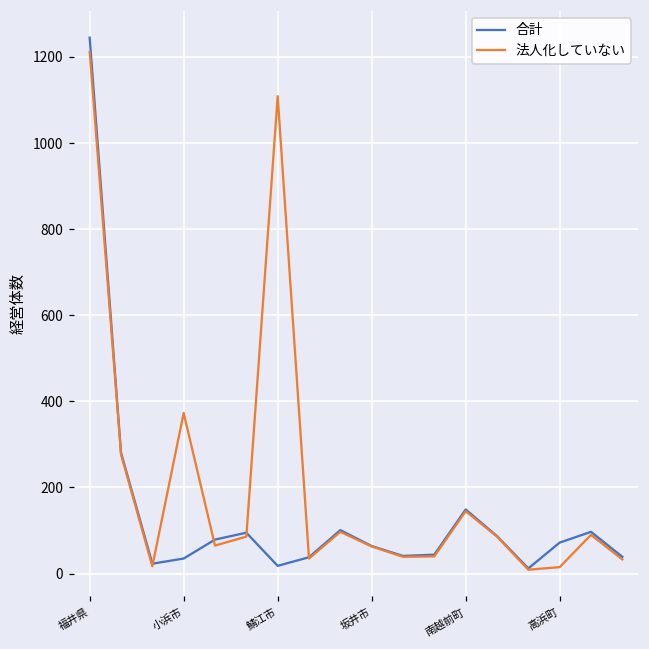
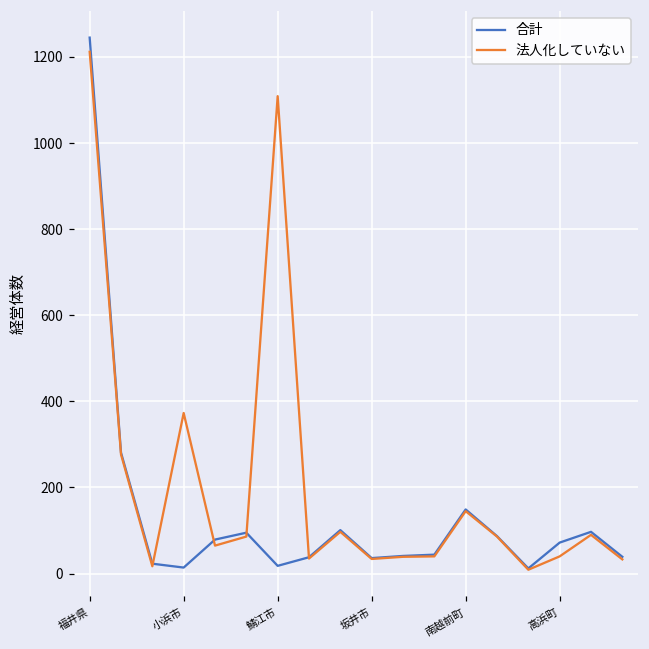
  {
    "合計": {
      "福井県": 1250,
-     "小浜市": 40,
+     "小浜市": 10,
      "鯖江市": 20,
-     "坂井市": 60,
+     "坂井市": 40,
      "高浜町": 70
    },
    "法人化していない": {
      "福井県": 1210,
      "小浜市": 370,
      "鯖江市": 1110,
-     "坂井市": 60,
-     "高浜町": 20
+     "坂井市": 30,
+     "高浜町": 40
    }
  }
